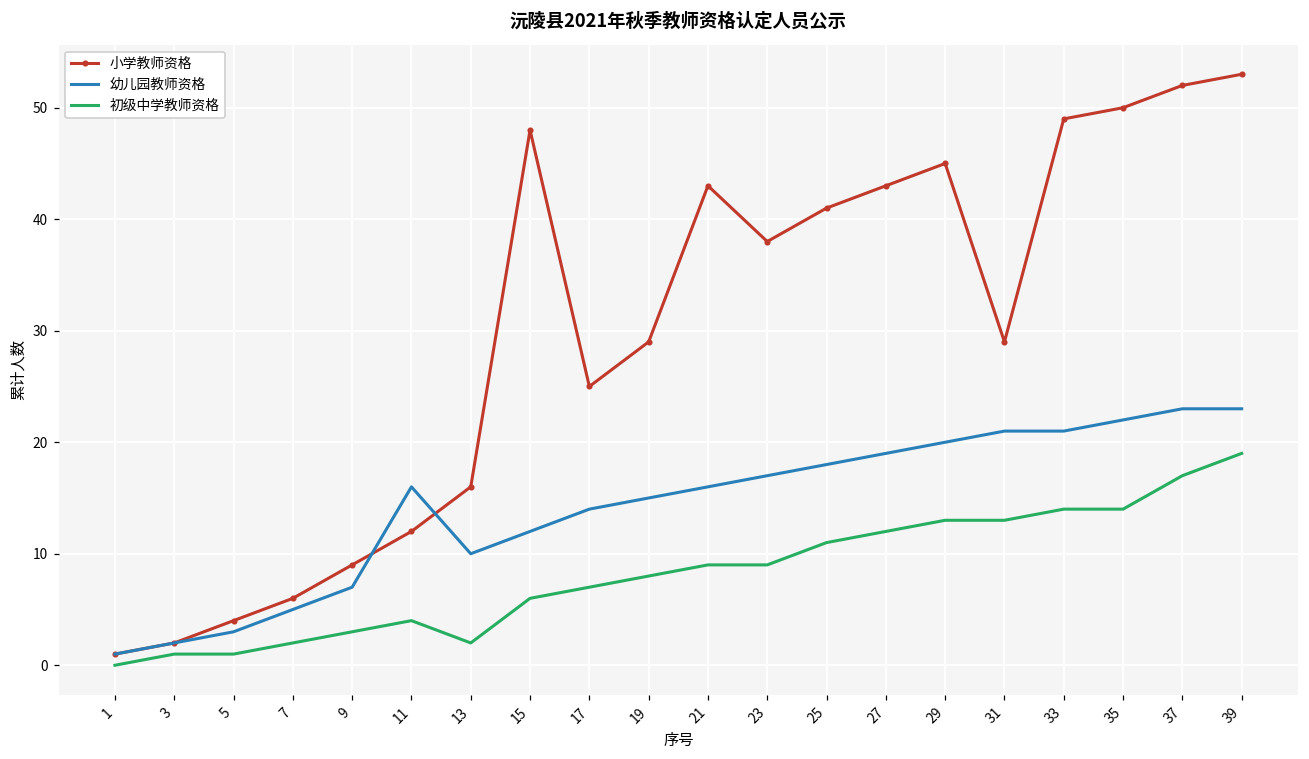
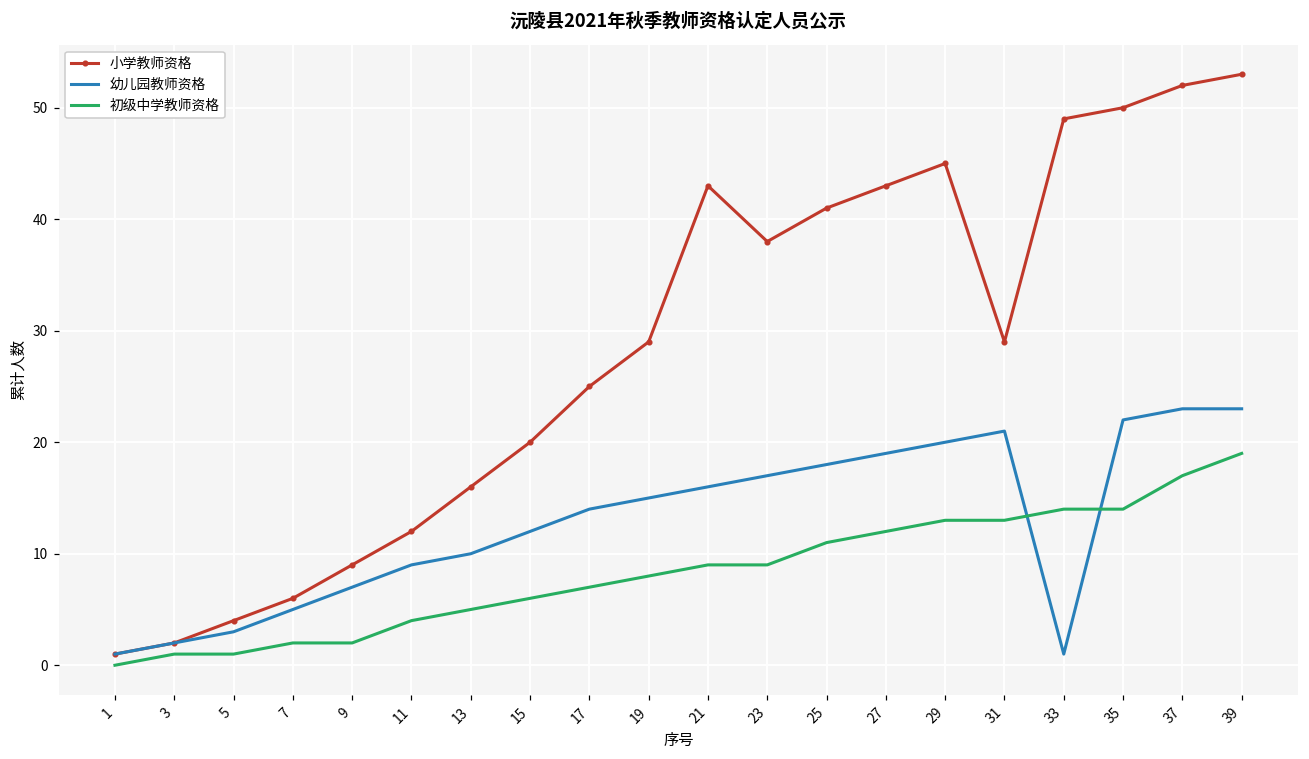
  {
    "小学教师资格": {
      "5": 4,
      "7": 6,
      "9": 9,
      "11": 12,
      "13": 16,
-     "15": 48,
+     "15": 20,
      "17": 25,
      "19": 29,
      "21": 43,
      "23": 38,
      "25": 41,
      "27": 43,
      "29": 45,
      "31": 29,
      "33": 49,
      "35": 50,
      "37": 52,
      "39": 53
    },
    "幼儿园教师资格": {
      "5": 3,
      "7": 5,
      "9": 7,
-     "11": 16,
+     "11": 9,
      "13": 10,
      "15": 12,
      "17": 14,
      "19": 15,
      "21": 16,
      "23": 17,
      "25": 18,
      "27": 19,
      "29": 20,
      "31": 21,
-     "33": 21,
+     "33": 1,
      "35": 22,
      "37": 23,
      "39": 23
    },
    "初级中学教师资格": {
      "1": 0,
      "3": 1,
      "5": 1,
      "7": 2,
-     "9": 3,
+     "9": 2,
      "11": 4,
-     "13": 2,
+     "13": 5,
      "15": 6,
      "17": 7,
      "19": 8,
      "21": 9,
      "23": 9,
      "25": 11,
      "27": 12,
      "29": 13,
      "31": 13,
      "33": 14,
      "35": 14,
      "37": 17,
      "39": 19
    }
  }
